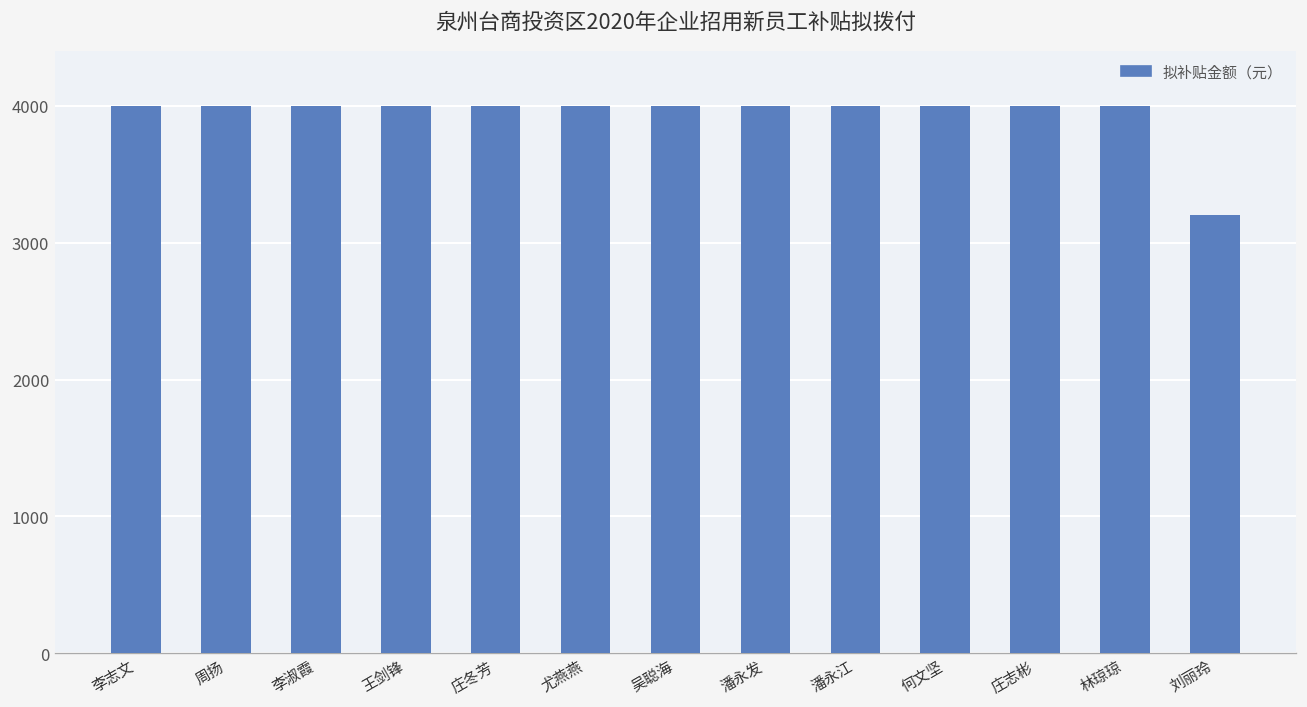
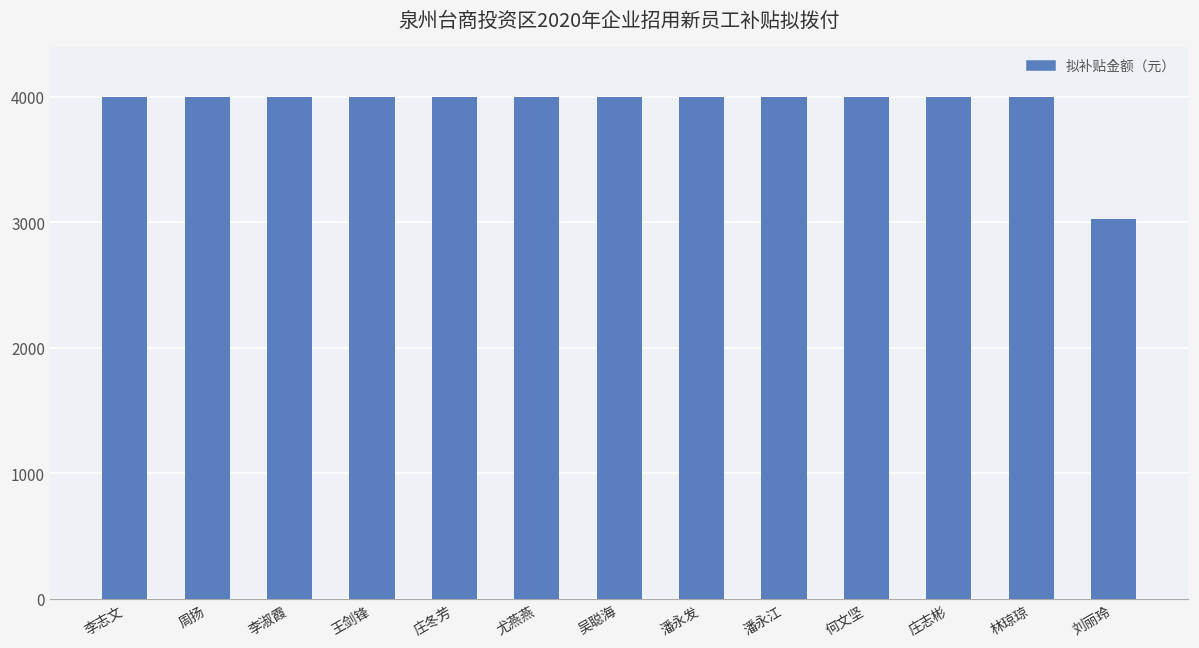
  {
    "李志文": 4000,
    "周扬": 4000,
    "李淑霞": 4000,
    "王剑锋": 4000,
    "庄冬芳": 4000,
    "尤燕燕": 4000,
    "吴聪海": 4000,
    "潘永发": 4000,
    "潘永江": 4000,
    "何文坚": 4000,
    "庄志彬": 4000,
    "林琼琼": 4000,
-   "刘丽玲": 3200
+   "刘丽玲": 3030
  }
